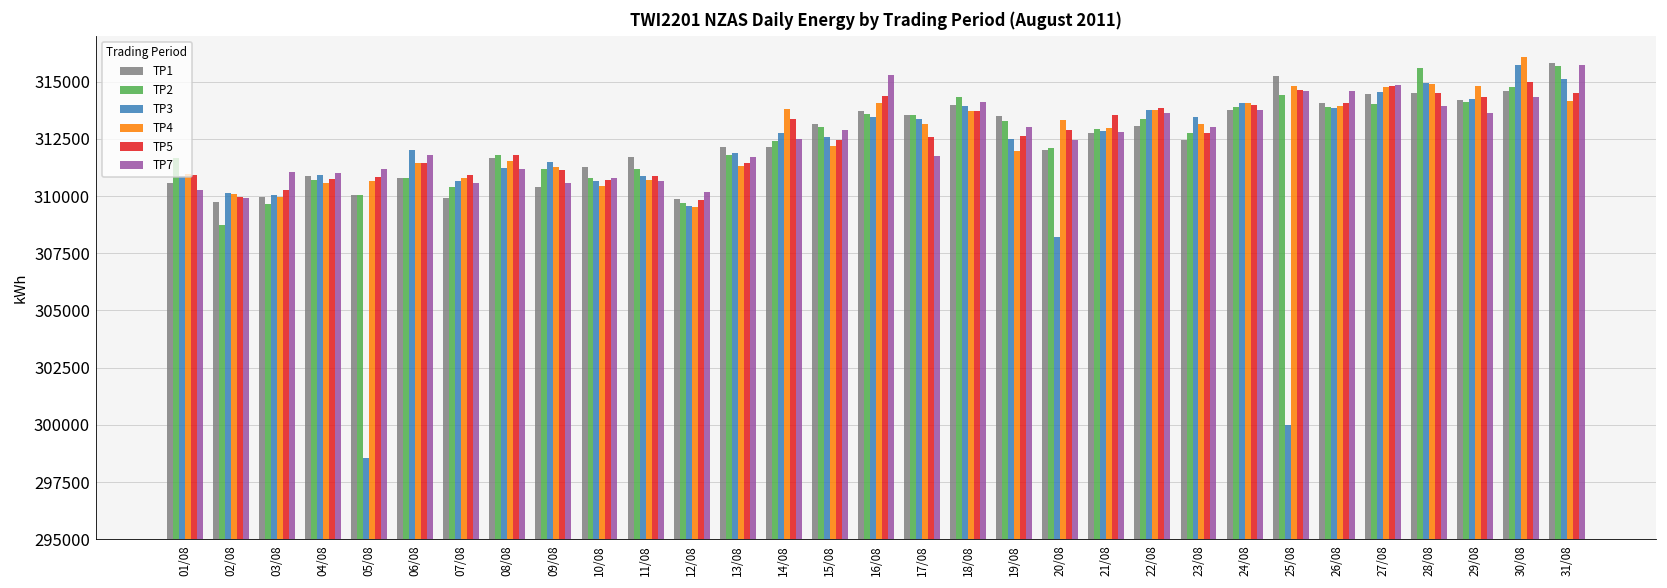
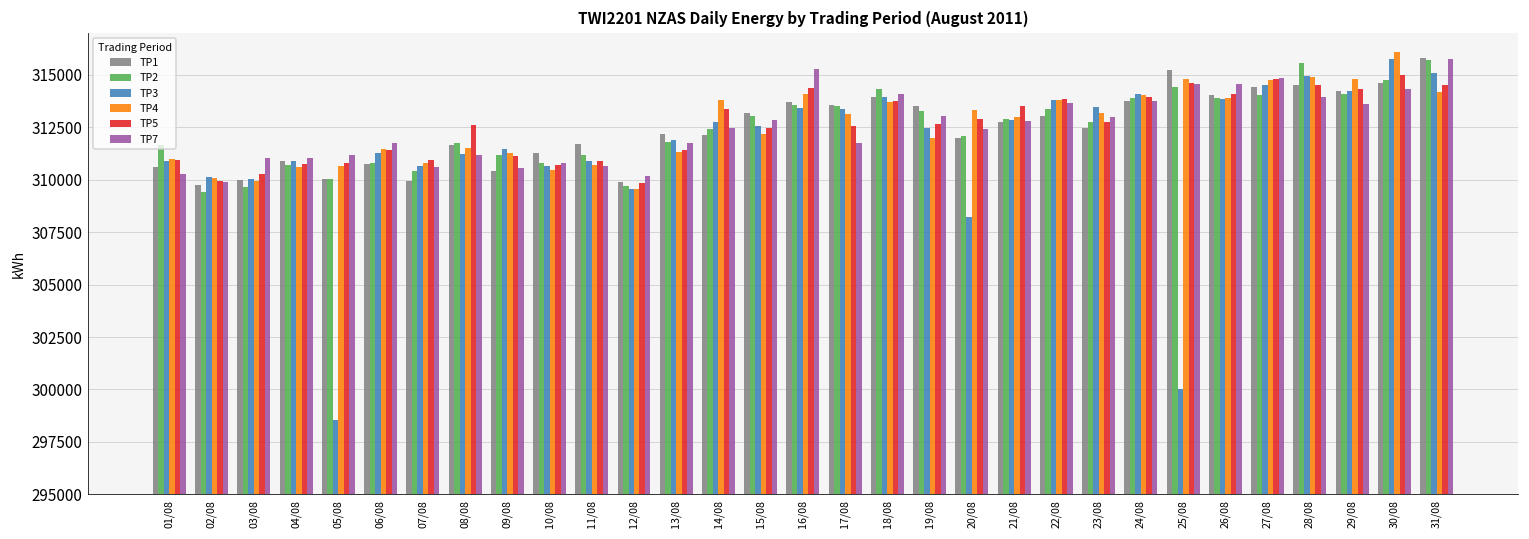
  {
    "TP1": {
      "01/08": 310600,
      "02/08": 309800,
      "03/08": 310000,
      "04/08": 310900,
      "05/08": 310000,
      "06/08": 310800,
      "07/08": 309900,
      "08/08": 311700,
      "09/08": 310400,
      "10/08": 311300,
      "11/08": 311700,
      "12/08": 309900,
      "13/08": 312200,
      "14/08": 312100,
      "15/08": 313200,
      "16/08": 313700,
      "17/08": 313500,
      "18/08": 314000,
      "19/08": 313500,
      "20/08": 312000,
      "21/08": 312800,
      "22/08": 313000,
      "23/08": 312400,
      "24/08": 313800,
      "25/08": 315200,
      "26/08": 314100,
      "27/08": 314400,
      "28/08": 314500,
      "29/08": 314200,
      "30/08": 314600,
      "31/08": 315800
    },
    "TP2": {
-     "02/08": 308700,
+     "02/08": 309400,
      "03/08": 309700,
      "04/08": 310700,
      "05/08": 310000,
      "06/08": 310800,
      "07/08": 310400,
      "08/08": 311800,
      "09/08": 311200,
      "10/08": 310800,
      "11/08": 311200,
      "12/08": 309700,
      "13/08": 311800,
      "14/08": 312400,
      "15/08": 313000,
      "16/08": 313600,
      "17/08": 313500,
      "18/08": 314400,
      "19/08": 313300,
      "20/08": 312100,
      "21/08": 312900,
      "22/08": 313400,
      "23/08": 312800,
      "24/08": 313900,
      "25/08": 314400,
      "26/08": 313900,
      "27/08": 314000,
      "28/08": 315600,
      "29/08": 314100,
      "30/08": 314800,
      "31/08": 315700
    },
    "TP3": {
      "01/08": 310900,
      "02/08": 310100,
      "03/08": 310100,
      "04/08": 310900,
      "05/08": 298600,
-     "06/08": 312000,
+     "06/08": 311300,
      "07/08": 310700,
      "08/08": 311200,
      "09/08": 311500,
      "10/08": 310700,
      "11/08": 310900,
      "12/08": 309600,
      "13/08": 311900,
      "14/08": 312800,
      "15/08": 312600,
      "16/08": 313400,
      "17/08": 313400,
      "18/08": 313900,
      "19/08": 312500,
      "20/08": 308200,
      "21/08": 312900,
      "22/08": 313800,
      "23/08": 313500,
      "24/08": 314100,
      "25/08": 300000,
      "26/08": 313800,
      "27/08": 314500,
      "28/08": 315000,
      "29/08": 314300,
      "30/08": 315800,
      "31/08": 315100
    },
    "TP4": {
      "01/08": 311000,
      "02/08": 310100,
      "03/08": 310000,
      "04/08": 310600,
      "05/08": 310700,
      "06/08": 311500,
      "07/08": 310800,
      "08/08": 311500,
      "09/08": 311300,
      "10/08": 310400,
      "11/08": 310700,
      "12/08": 309500,
      "13/08": 311300,
      "14/08": 313800,
      "15/08": 312200,
      "16/08": 314100,
      "17/08": 313200,
      "18/08": 313700,
      "19/08": 312000,
      "20/08": 313300,
      "21/08": 313000,
      "22/08": 313800,
      "23/08": 313200,
      "24/08": 314000,
      "25/08": 314800,
      "26/08": 313900,
      "27/08": 314800,
      "28/08": 314900,
      "29/08": 314800,
      "30/08": 316100,
      "31/08": 314200
    },
    "TP5": {
      "01/08": 310900,
      "02/08": 310000,
      "03/08": 310300,
      "04/08": 310800,
      "05/08": 310800,
      "06/08": 311400,
      "07/08": 310900,
-     "08/08": 311800,
+     "08/08": 312600,
      "09/08": 311100,
      "10/08": 310700,
      "11/08": 310900,
      "12/08": 309800,
      "13/08": 311400,
      "14/08": 313400,
      "15/08": 312500,
      "16/08": 314400,
      "17/08": 312600,
      "18/08": 313700,
      "19/08": 312600,
      "20/08": 312900,
      "21/08": 313500,
      "22/08": 313800,
      "23/08": 312800,
      "24/08": 314000,
      "25/08": 314600,
      "26/08": 314100,
      "27/08": 314800,
      "28/08": 314500,
      "29/08": 314300,
      "30/08": 315000,
      "31/08": 314500
    },
    "TP7": {
      "01/08": 310300,
      "02/08": 309900,
      "03/08": 311000,
      "04/08": 311000,
      "05/08": 311200,
      "06/08": 311800,
      "07/08": 310600,
      "08/08": 311200,
      "09/08": 310600,
      "10/08": 310800,
      "11/08": 310700,
      "12/08": 310200,
      "13/08": 311700,
      "14/08": 312500,
      "15/08": 312900,
      "16/08": 315300,
      "17/08": 311700,
      "18/08": 314100,
      "19/08": 313000,
      "20/08": 312400,
      "21/08": 312800,
      "22/08": 313600,
      "23/08": 313000,
      "24/08": 313800,
      "25/08": 314600,
      "26/08": 314600,
      "27/08": 314900,
      "28/08": 313900,
      "29/08": 313600,
      "30/08": 314300,
      "31/08": 315700
    }
  }
